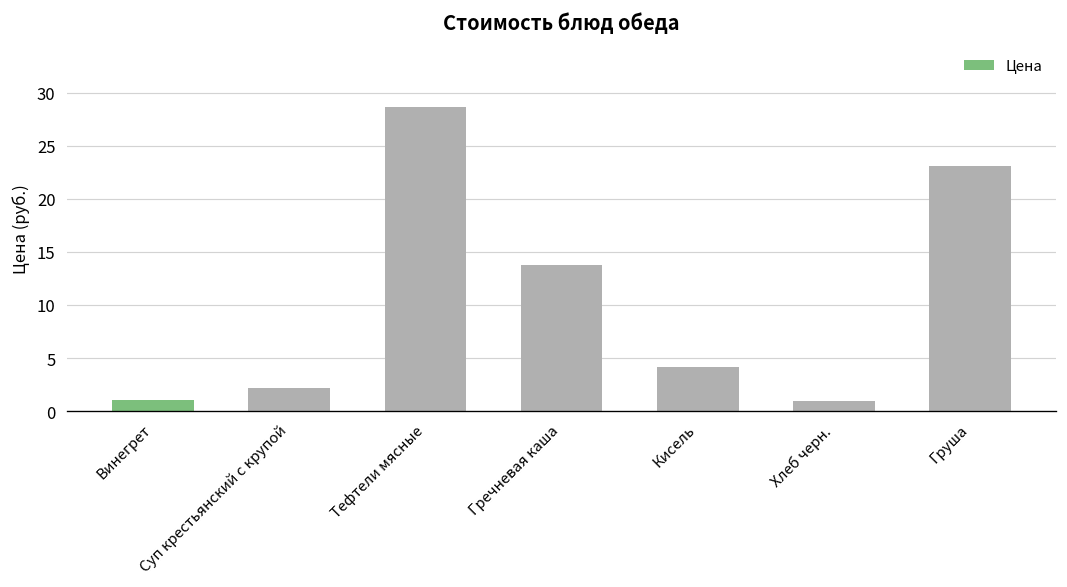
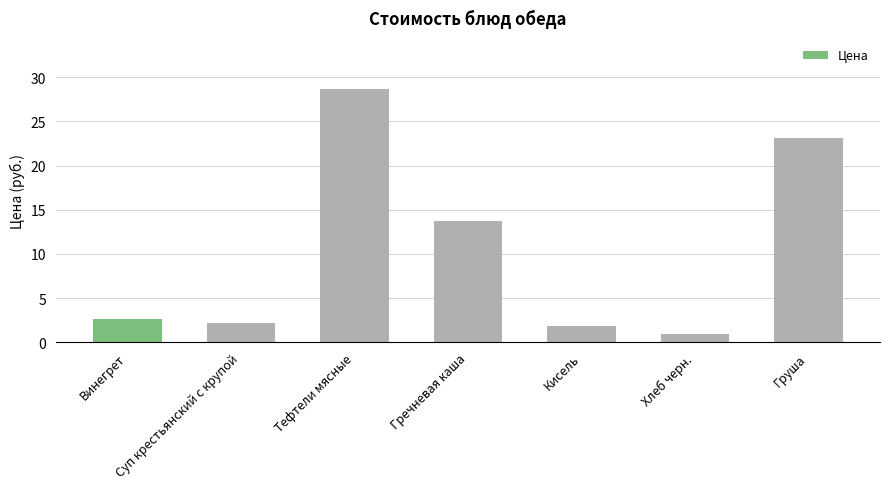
  {
-   "Винегрет": 1,
+   "Винегрет": 3,
    "Суп крестьянский с крупой": 2,
    "Тефтели мясные": 29,
    "Гречневая каша": 14,
-   "Кисель": 4,
+   "Кисель": 2,
    "Хлеб черн.": 1,
    "Груша": 23
  }
